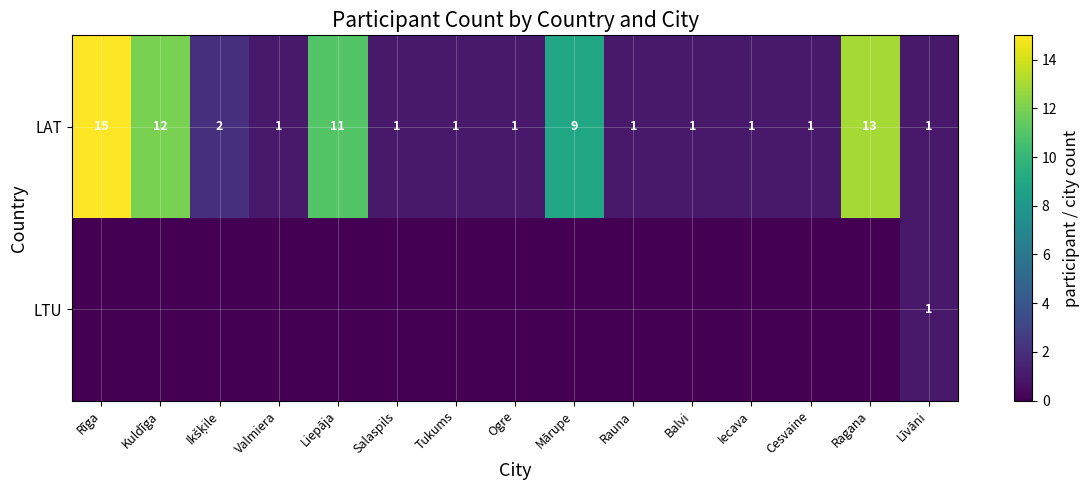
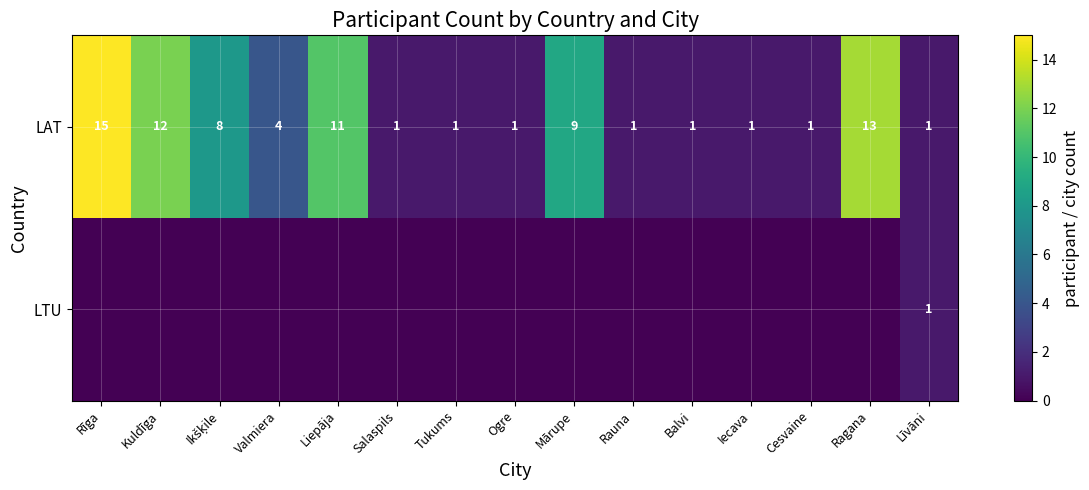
  {
    "LAT": {
      "Rīga": 15,
      "Kuldīga": 12,
-     "Ikšķile": 2,
-     "Valmiera": 1,
+     "Ikšķile": 8,
+     "Valmiera": 4,
      "Liepāja": 11,
      "Salaspils": 1,
      "Tukums": 1,
      "Ogre": 1,
      "Mārupe": 9,
      "Rauna": 1,
      "Balvi": 1,
      "Iecava": 1,
      "Cesvaine": 1,
      "Ragana": 13,
      "Līvāni": 1
    },
    "LTU": {
      "Līvāni": 1
    }
  }
